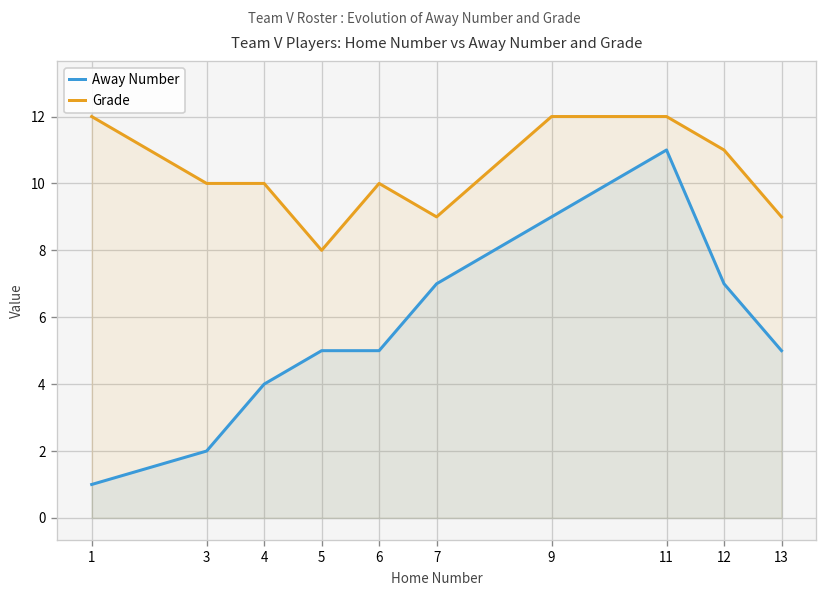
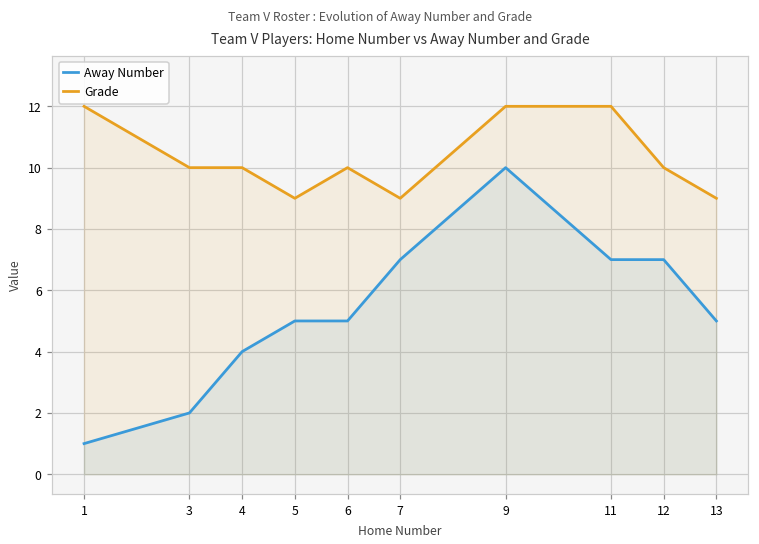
  {
    "Away Number": {
      "1": 1,
      "3": 2,
      "4": 4,
      "5": 5,
      "6": 5,
      "7": 7,
-     "9": 9,
-     "11": 11,
+     "9": 10,
+     "11": 7,
      "12": 7,
      "13": 5
    },
    "Grade": {
      "1": 12,
      "3": 10,
      "4": 10,
-     "5": 8,
+     "5": 9,
      "6": 10,
      "7": 9,
      "9": 12,
      "11": 12,
-     "12": 11,
+     "12": 10,
      "13": 9
    }
  }
